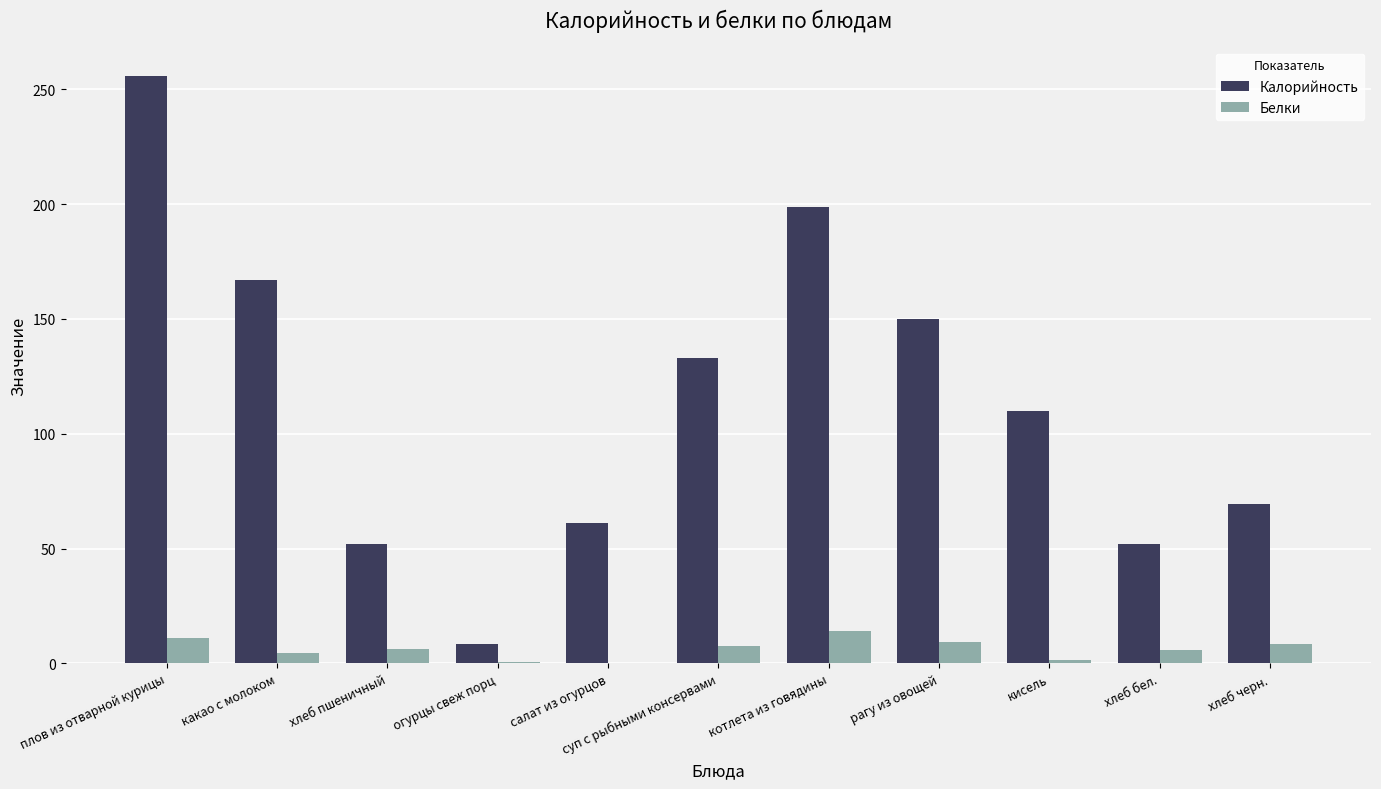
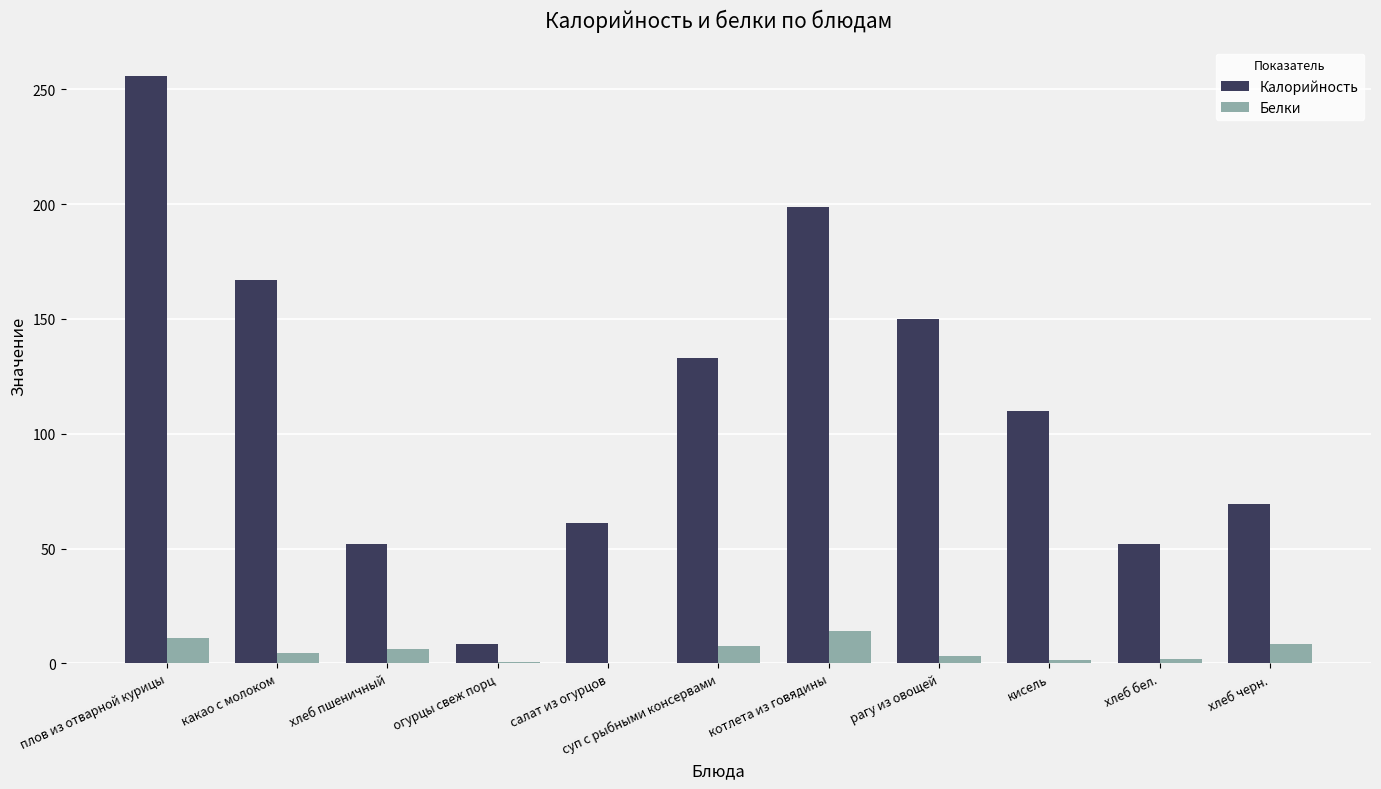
  {
    "Калорийность": {
      "плов из отварной курицы": 256,
      "какао с молоком": 167,
      "хлеб пшеничный": 52,
      "огурцы свеж порц": 8,
      "салат из огурцов": 61,
      "суп с рыбными консервами": 133,
      "котлета из говядины": 199,
      "рагу из овощей": 150,
      "кисель": 110,
      "хлеб бел.": 52,
      "хлеб черн.": 70
    },
    "Белки": {
      "плов из отварной курицы": 11,
      "какао с молоком": 5,
      "хлеб пшеничный": 6,
      "салат из огурцов": 0,
      "суп с рыбными консервами": 7,
      "котлета из говядины": 14,
-     "рагу из овощей": 9,
+     "рагу из овощей": 3,
      "кисель": 1,
-     "хлеб бел.": 6,
+     "хлеб бел.": 2,
      "хлеб черн.": 8
    }
  }
